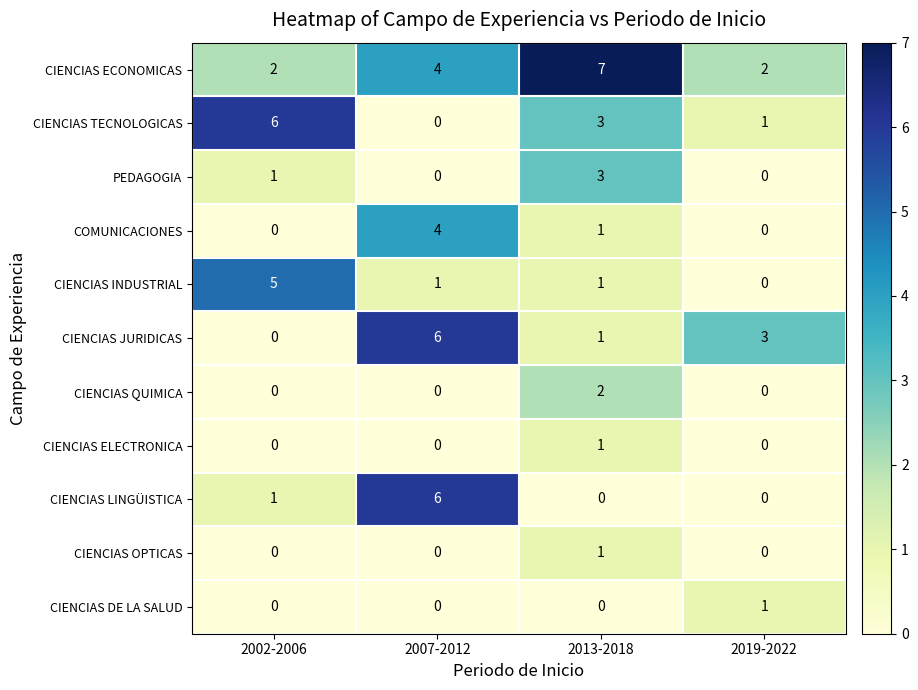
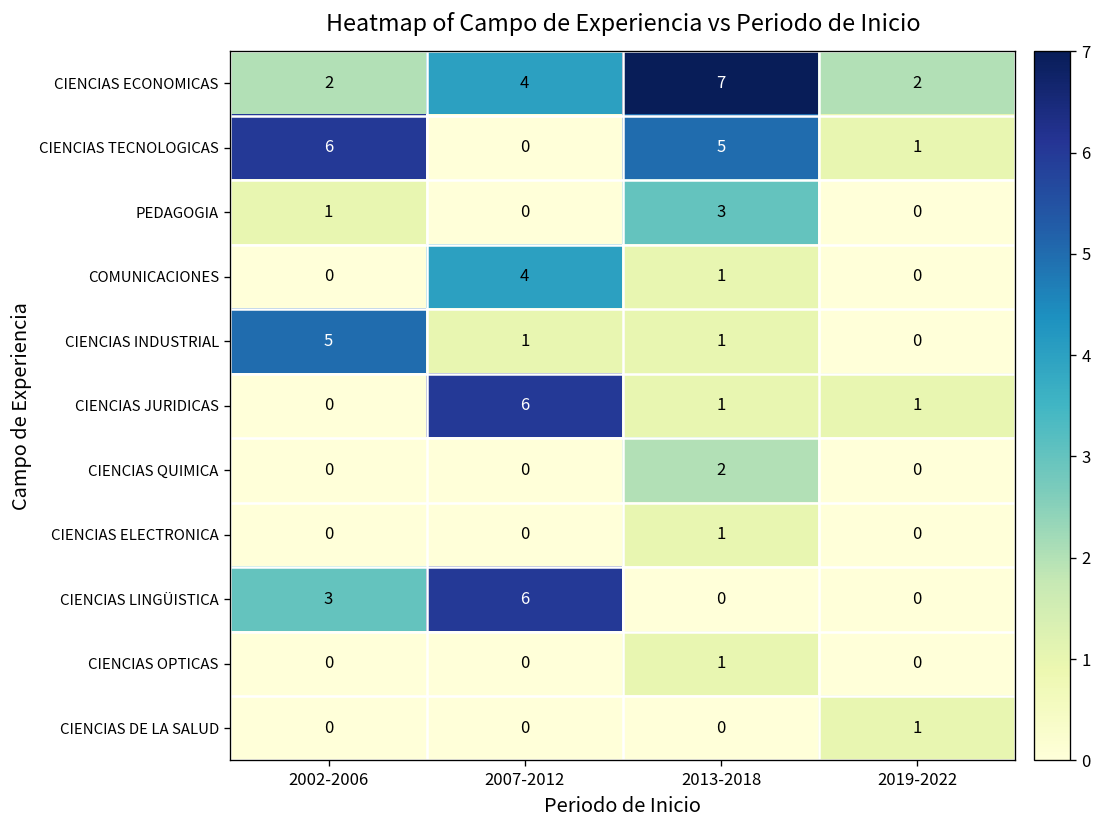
  {
    "CIENCIAS ECONOMICAS": {
      "2002-2006": 2,
      "2007-2012": 4,
      "2013-2018": 7,
      "2019-2022": 2
    },
    "CIENCIAS TECNOLOGICAS": {
      "2002-2006": 6,
      "2007-2012": 0,
-     "2013-2018": 3,
+     "2013-2018": 5,
      "2019-2022": 1
    },
    "PEDAGOGIA": {
      "2002-2006": 1,
      "2007-2012": 0,
      "2013-2018": 3,
      "2019-2022": 0
    },
    "COMUNICACIONES": {
      "2002-2006": 0,
      "2007-2012": 4,
      "2013-2018": 1,
      "2019-2022": 0
    },
    "CIENCIAS INDUSTRIAL": {
      "2002-2006": 5,
      "2007-2012": 1,
      "2013-2018": 1,
      "2019-2022": 0
    },
    "CIENCIAS JURIDICAS": {
      "2002-2006": 0,
      "2007-2012": 6,
      "2013-2018": 1,
-     "2019-2022": 3
+     "2019-2022": 1
    },
    "CIENCIAS QUIMICA": {
      "2002-2006": 0,
      "2007-2012": 0,
      "2013-2018": 2,
      "2019-2022": 0
    },
    "CIENCIAS ELECTRONICA": {
      "2002-2006": 0,
      "2007-2012": 0,
      "2013-2018": 1,
      "2019-2022": 0
    },
    "CIENCIAS LINGÜISTICA": {
-     "2002-2006": 1,
+     "2002-2006": 3,
      "2007-2012": 6,
      "2013-2018": 0,
      "2019-2022": 0
    },
    "CIENCIAS OPTICAS": {
      "2002-2006": 0,
      "2007-2012": 0,
      "2013-2018": 1,
      "2019-2022": 0
    },
    "CIENCIAS DE LA SALUD": {
      "2002-2006": 0,
      "2007-2012": 0,
      "2013-2018": 0,
      "2019-2022": 1
    }
  }
